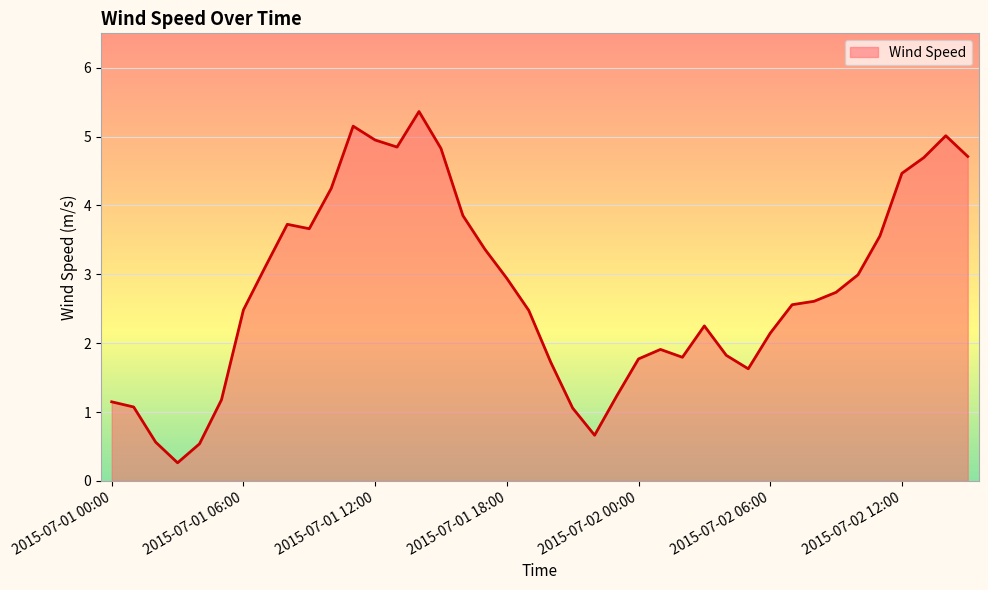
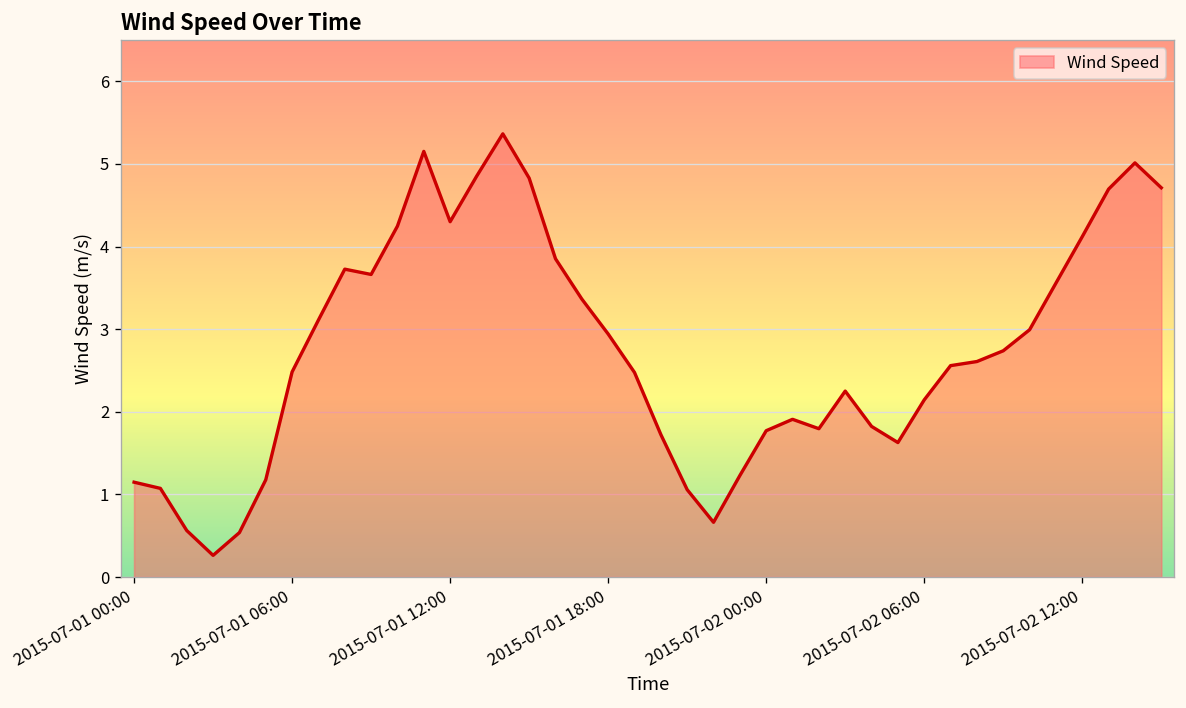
  {
    "2015-07-01 00:00": 1.1,
    "2015-07-01 06:00": 2.5,
-   "2015-07-01 12:00": 5.0,
+   "2015-07-01 12:00": 4.3,
    "2015-07-01 18:00": 2.9,
    "2015-07-02 00:00": 1.8,
    "2015-07-02 06:00": 2.1,
-   "2015-07-02 12:00": 4.5
+   "2015-07-02 12:00": 4.1
  }
